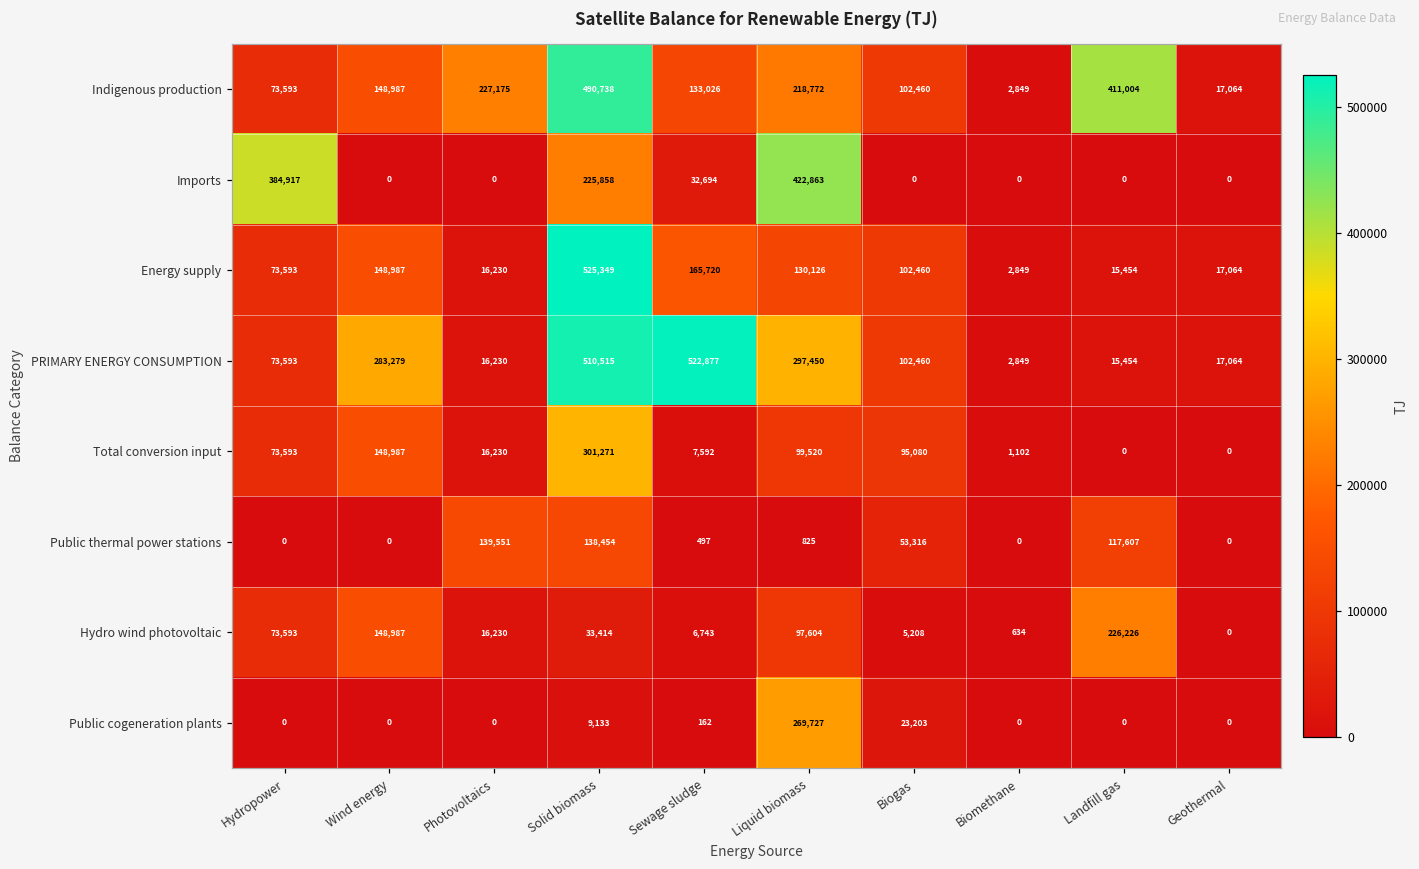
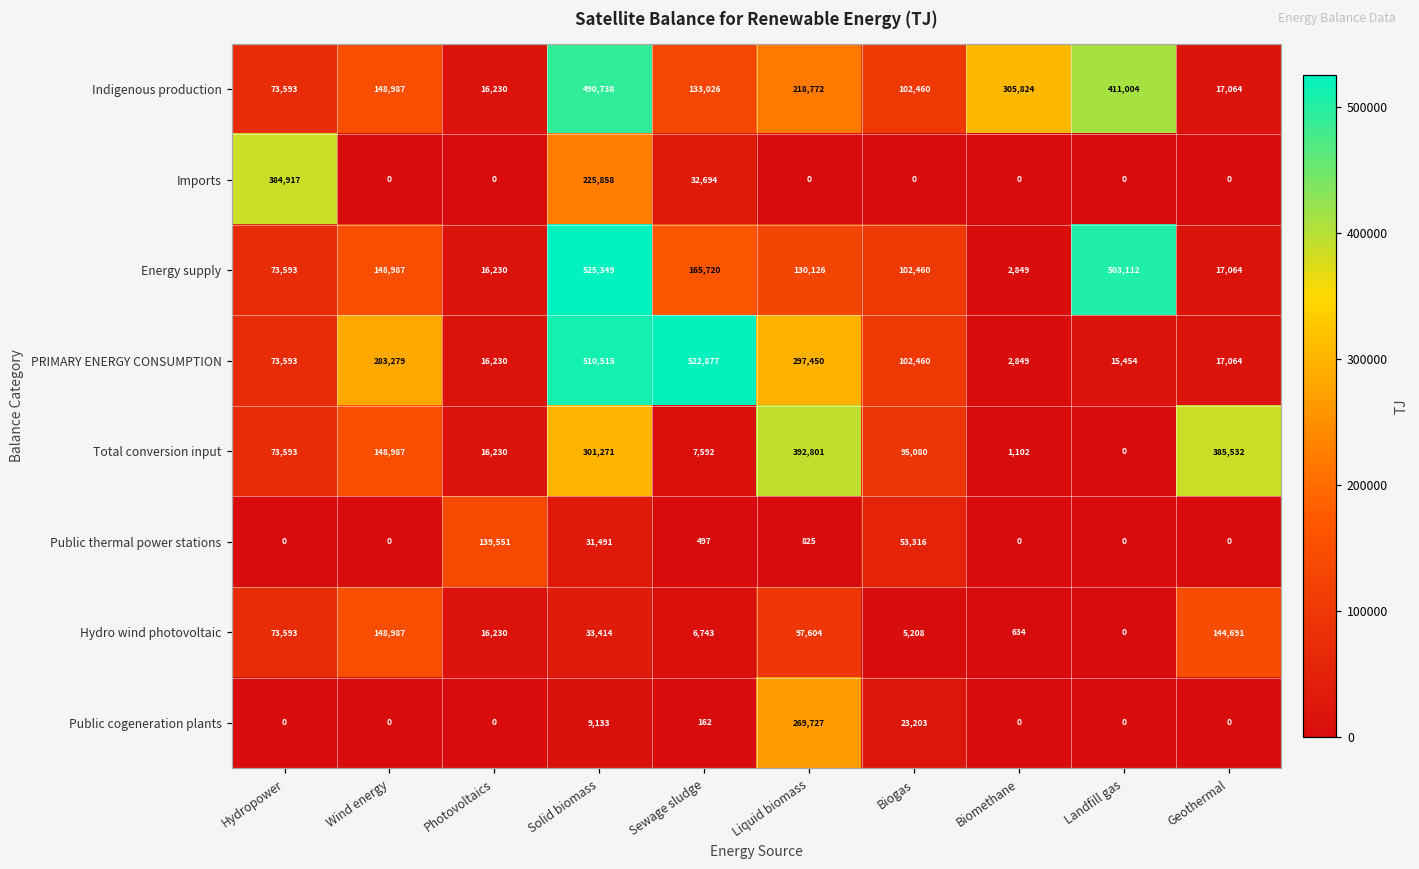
  {
    "Indigenous production": {
      "Hydropower": "73,593",
      "Wind energy": "148,987",
-     "Photovoltaics": "227,175",
+     "Photovoltaics": "16,230",
      "Solid biomass": "490,738",
      "Sewage sludge": "133,026",
      "Liquid biomass": "218,772",
      "Biogas": "102,460",
-     "Biomethane": "2,849",
+     "Biomethane": "305,824",
      "Landfill gas": "411,004",
      "Geothermal": "17,064"
    },
    "Imports": {
      "Hydropower": "384,917",
      "Wind energy": "0",
      "Photovoltaics": "0",
      "Solid biomass": "225,858",
      "Sewage sludge": "32,694",
-     "Liquid biomass": "422,863",
+     "Liquid biomass": "0",
      "Biogas": "0",
      "Biomethane": "0",
      "Landfill gas": "0",
      "Geothermal": "0"
    },
    "Energy supply": {
      "Hydropower": "73,593",
      "Wind energy": "148,987",
      "Photovoltaics": "16,230",
      "Solid biomass": "525,349",
      "Sewage sludge": "165,720",
      "Liquid biomass": "130,126",
      "Biogas": "102,460",
      "Biomethane": "2,849",
-     "Landfill gas": "15,454",
+     "Landfill gas": "503,112",
      "Geothermal": "17,064"
    },
    "PRIMARY ENERGY CONSUMPTION": {
      "Hydropower": "73,593",
      "Wind energy": "283,279",
      "Photovoltaics": "16,230",
      "Solid biomass": "510,515",
      "Sewage sludge": "522,877",
      "Liquid biomass": "297,450",
      "Biogas": "102,460",
      "Biomethane": "2,849",
      "Landfill gas": "15,454",
      "Geothermal": "17,064"
    },
    "Total conversion input": {
      "Hydropower": "73,593",
      "Wind energy": "148,987",
      "Photovoltaics": "16,230",
      "Solid biomass": "301,271",
      "Sewage sludge": "7,592",
-     "Liquid biomass": "99,520",
+     "Liquid biomass": "392,801",
      "Biogas": "95,080",
      "Biomethane": "1,102",
      "Landfill gas": "0",
-     "Geothermal": "0"
+     "Geothermal": "385,532"
    },
    "Public thermal power stations": {
      "Hydropower": "0",
      "Wind energy": "0",
      "Photovoltaics": "139,551",
-     "Solid biomass": "138,454",
+     "Solid biomass": "31,491",
      "Sewage sludge": "497",
      "Liquid biomass": "825",
      "Biogas": "53,316",
      "Biomethane": "0",
-     "Landfill gas": "117,607",
+     "Landfill gas": "0",
      "Geothermal": "0"
    },
    "Hydro wind photovoltaic": {
      "Hydropower": "73,593",
      "Wind energy": "148,987",
      "Photovoltaics": "16,230",
      "Solid biomass": "33,414",
      "Sewage sludge": "6,743",
      "Liquid biomass": "97,604",
      "Biogas": "5,208",
      "Biomethane": "634",
-     "Landfill gas": "226,226",
-     "Geothermal": "0"
+     "Landfill gas": "0",
+     "Geothermal": "144,691"
    },
    "Public cogeneration plants": {
      "Hydropower": "0",
      "Wind energy": "0",
      "Photovoltaics": "0",
      "Solid biomass": "9,133",
      "Sewage sludge": "162",
      "Liquid biomass": "269,727",
      "Biogas": "23,203",
      "Biomethane": "0",
      "Landfill gas": "0",
      "Geothermal": "0"
    }
  }
